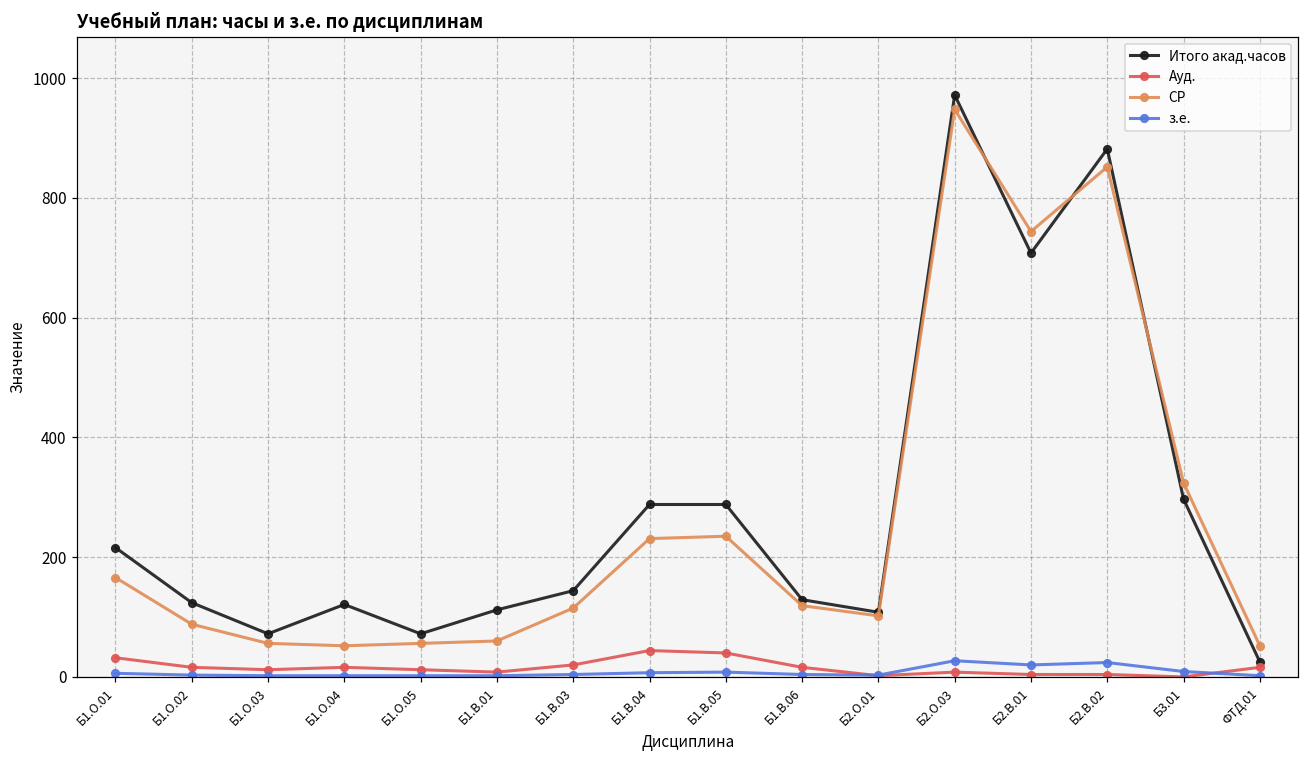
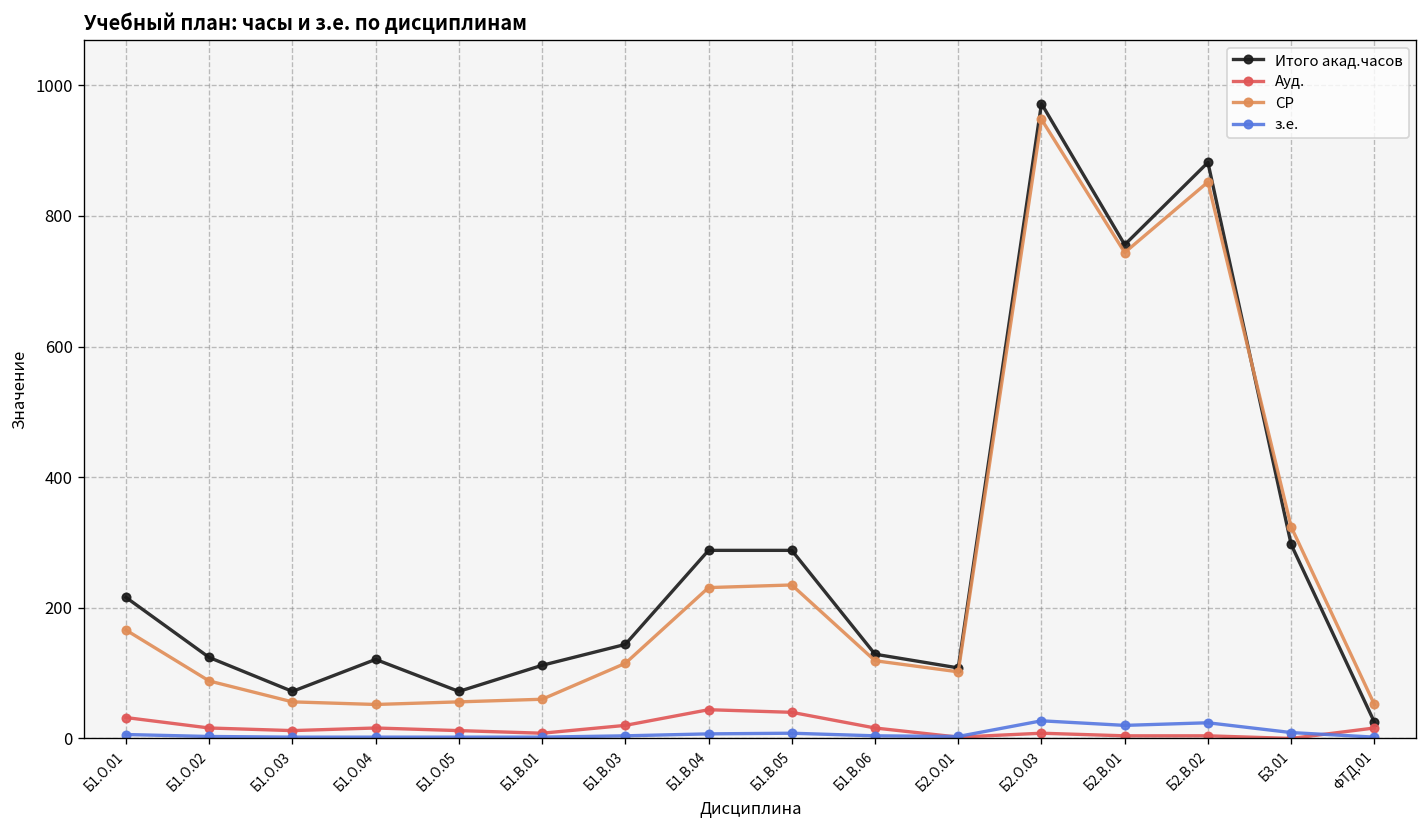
  {
    "Итого акад.часов": {
      "Б1.О.01": 220,
      "Б1.О.02": 120,
      "Б1.О.03": 70,
      "Б1.О.04": 120,
      "Б1.О.05": 70,
      "Б1.В.01": 110,
      "Б1.В.03": 140,
      "Б1.В.04": 290,
      "Б1.В.05": 290,
      "Б1.В.06": 130,
      "Б2.О.01": 110,
      "Б2.О.03": 970,
-     "Б2.В.01": 710,
+     "Б2.В.01": 760,
      "Б2.В.02": 880,
      "Б3.01": 300,
      "ФТД.01": 30
    },
    "з.е.": {
      "Б1.О.01": 10,
      "Б1.О.02": 0,
      "Б1.О.03": 0,
      "Б1.О.04": 0,
      "Б1.О.05": 0,
      "Б1.В.01": 0,
      "Б1.В.03": 0,
      "Б1.В.04": 10,
      "Б1.В.05": 10,
      "Б1.В.06": 0,
      "Б2.О.03": 30,
      "Б2.В.01": 20,
      "Б2.В.02": 20,
      "Б3.01": 10,
      "ФТД.01": 0
    }
  }
